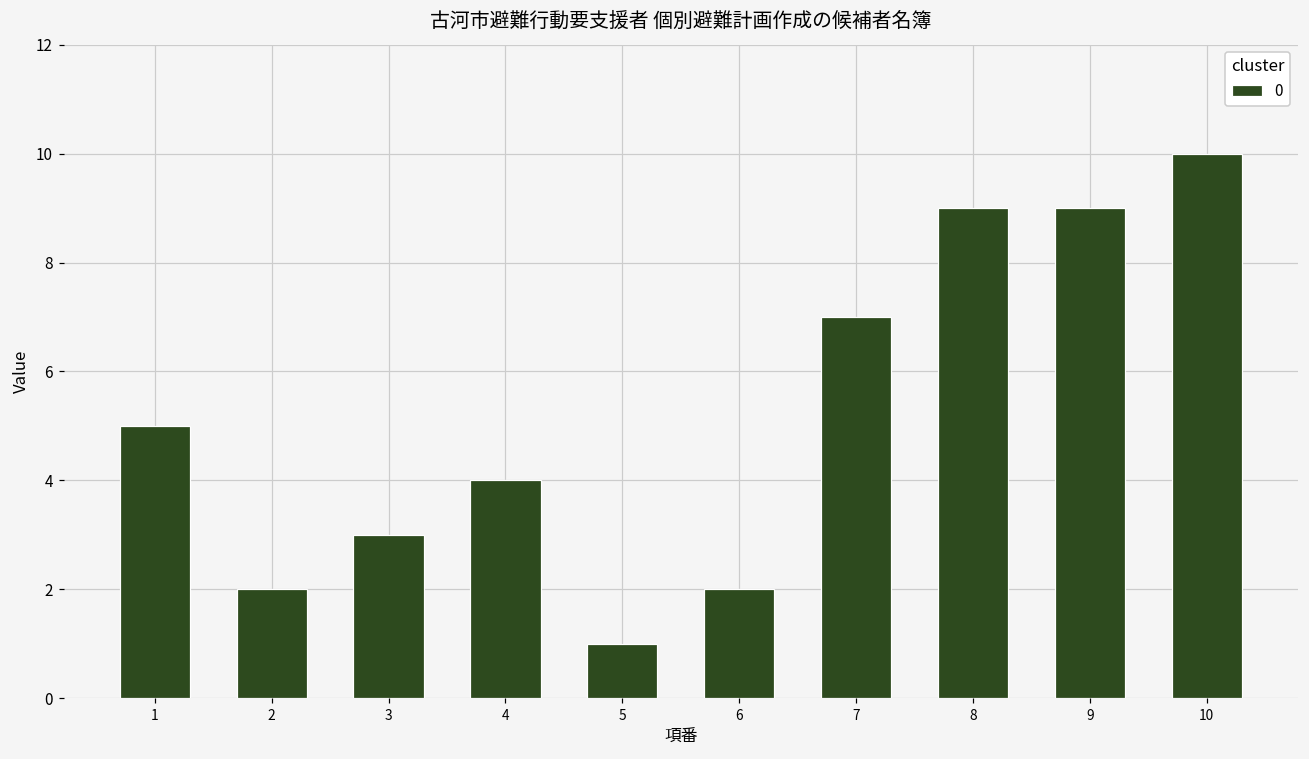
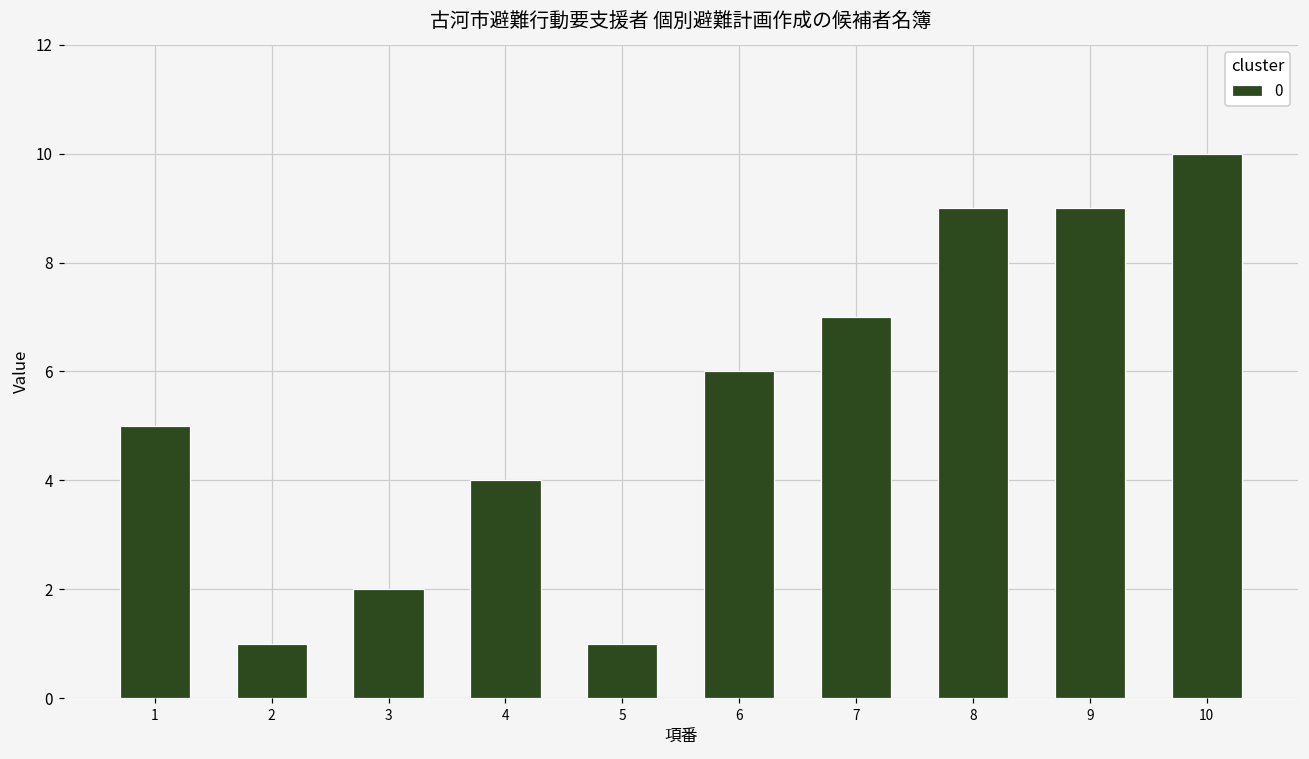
  {
    "1": 5,
-   "2": 2,
-   "3": 3,
+   "2": 1,
+   "3": 2,
    "4": 4,
    "5": 1,
-   "6": 2,
+   "6": 6,
    "7": 7,
    "8": 9,
    "9": 9,
    "10": 10
  }
